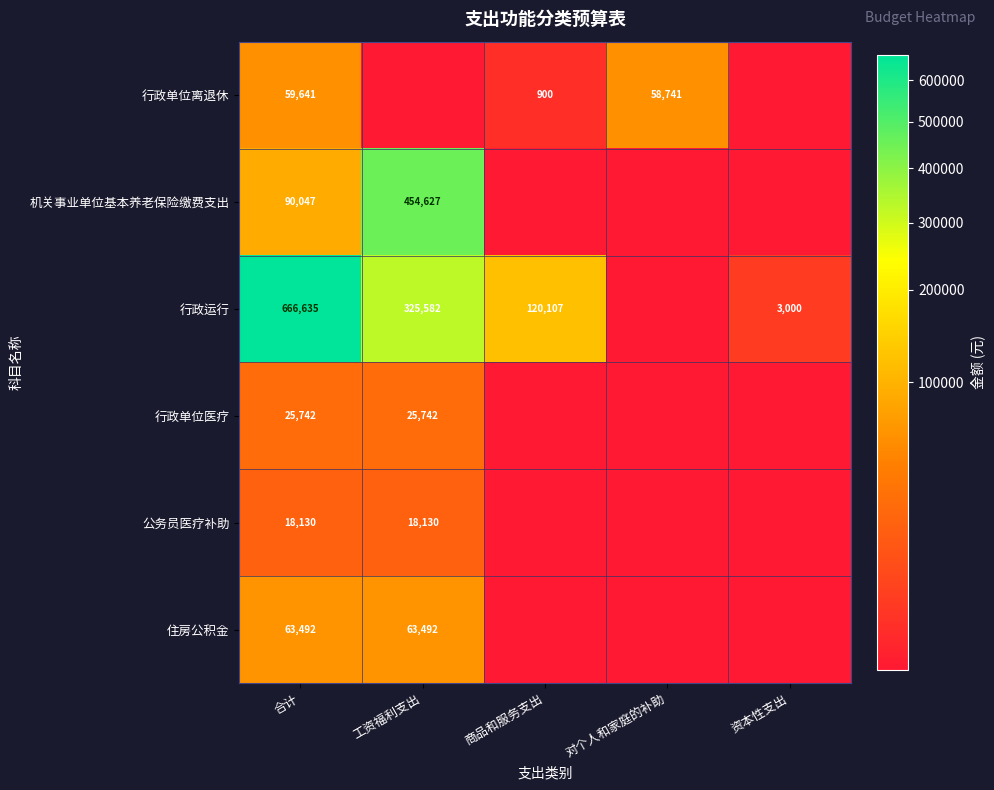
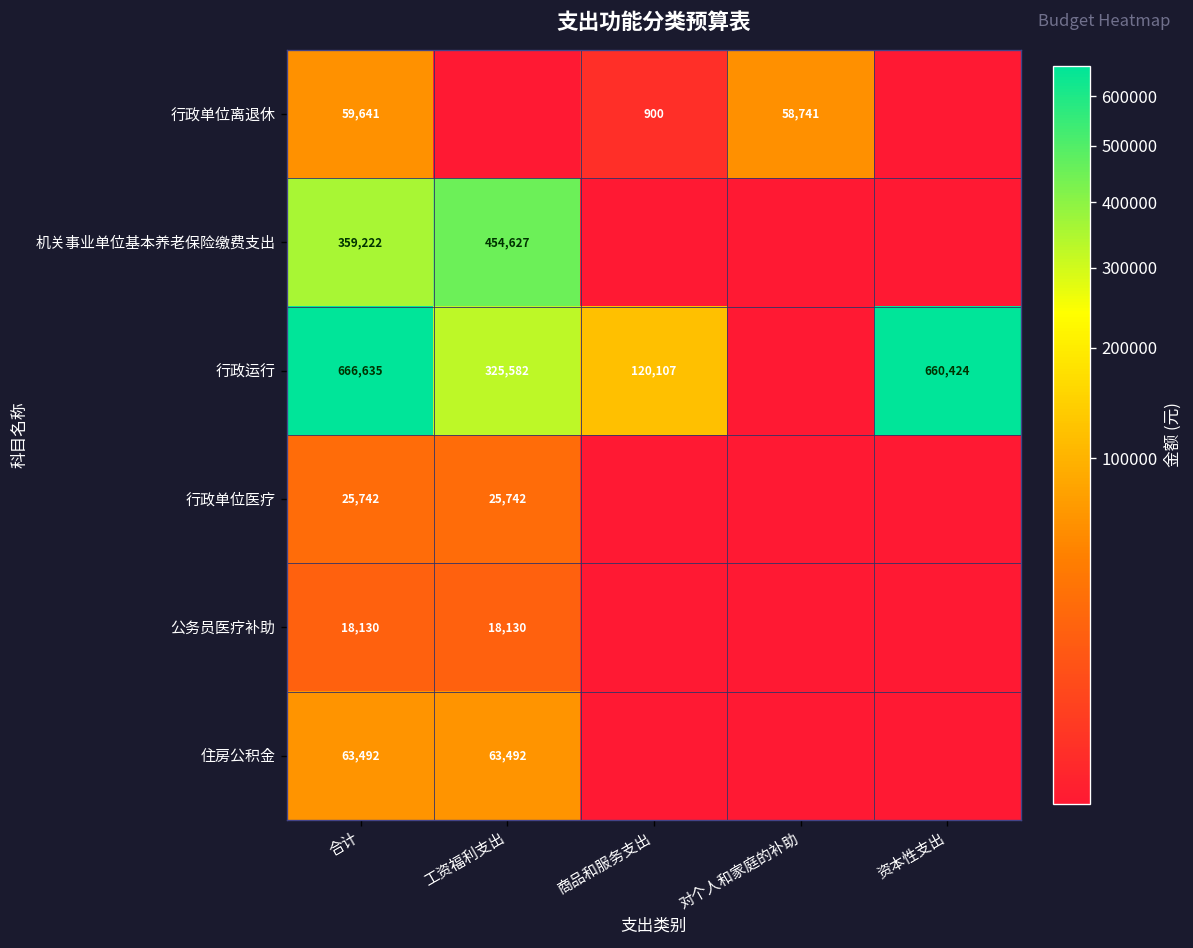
  {
    "行政单位离退休": {
      "合计": "59,641",
      "商品和服务支出": "900",
      "对个人和家庭的补助": "58,741"
    },
    "机关事业单位基本养老保险缴费支出": {
-     "合计": "90,047",
+     "合计": "359,222",
      "工资福利支出": "454,627"
    },
    "行政运行": {
      "合计": "666,635",
      "工资福利支出": "325,582",
      "商品和服务支出": "120,107",
-     "资本性支出": "3,000"
+     "资本性支出": "660,424"
    },
    "行政单位医疗": {
      "合计": "25,742",
      "工资福利支出": "25,742"
    },
    "公务员医疗补助": {
      "合计": "18,130",
      "工资福利支出": "18,130"
    },
    "住房公积金": {
      "合计": "63,492",
      "工资福利支出": "63,492"
    }
  }
